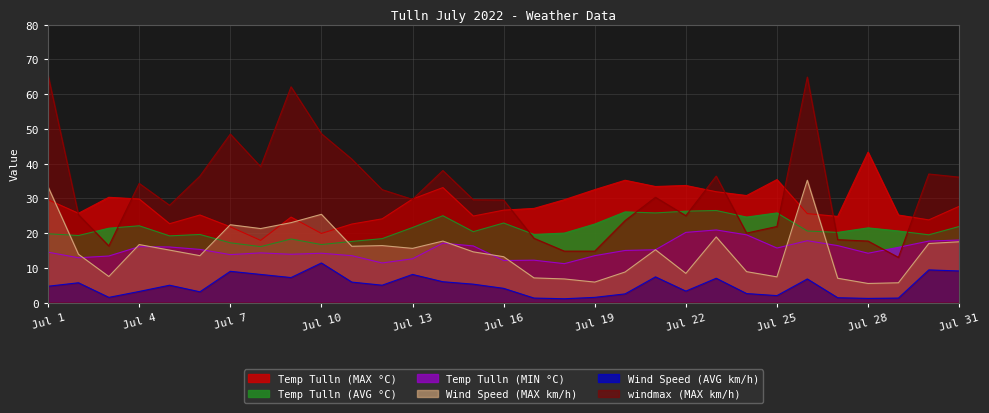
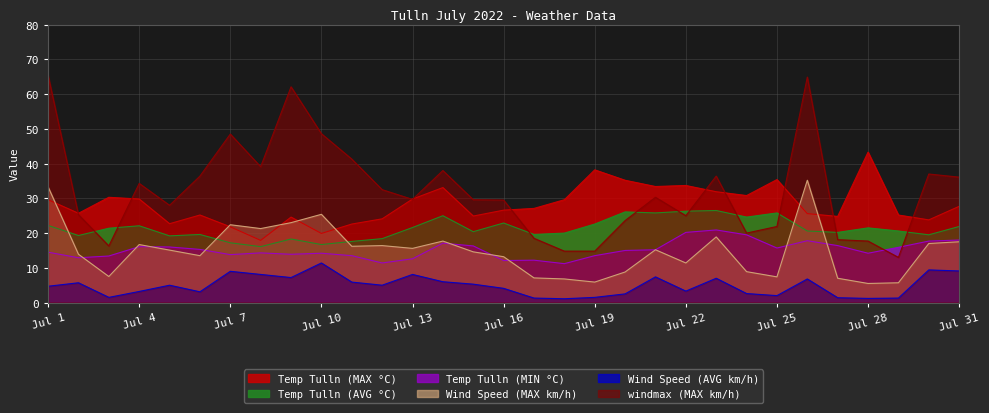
  {
    "Temp Tulln (MAX °C)": {
      "Jul 1": 30,
      "Jul 4": 30,
      "Jul 10": 20,
      "Jul 16": 27,
-     "Jul 19": 33,
+     "Jul 19": 38,
      "Jul 22": 34,
      "Jul 25": 35,
      "Jul 28": 43,
      "Jul 31": 28
    },
    "Temp Tulln (AVG °C)": {
-     "Jul 1": 20,
+     "Jul 1": 22,
      "Jul 4": 22,
      "Jul 7": 17,
      "Jul 10": 17,
      "Jul 13": 22,
      "Jul 16": 23,
      "Jul 19": 23,
      "Jul 22": 26,
      "Jul 25": 26,
      "Jul 28": 22,
      "Jul 31": 22
    },
    "Temp Tulln (MIN °C)": {
      "Jul 1": 15,
      "Jul 7": 14,
      "Jul 10": 14,
      "Jul 13": 13,
      "Jul 16": 12,
      "Jul 19": 14,
      "Jul 22": 20,
      "Jul 25": 16,
      "Jul 28": 14
    },
    "Wind Speed (MAX km/h)": {
      "Jul 1": 33,
      "Jul 10": 25,
      "Jul 13": 16,
      "Jul 16": 13,
      "Jul 19": 6,
-     "Jul 22": 8,
+     "Jul 22": 11,
      "Jul 25": 7,
      "Jul 28": 6
    },
    "Wind Speed (AVG km/h)": {
      "Jul 1": 5,
      "Jul 4": 3,
      "Jul 7": 9,
      "Jul 10": 11,
      "Jul 13": 8,
      "Jul 16": 4,
      "Jul 19": 2,
      "Jul 22": 3,
      "Jul 25": 2,
      "Jul 28": 1,
      "Jul 31": 9
    },
    "windmax (MAX km/h)": {
      "Jul 1": 65,
      "Jul 4": 34,
      "Jul 7": 49,
      "Jul 10": 49,
      "Jul 16": 30,
      "Jul 19": 15,
      "Jul 22": 25,
      "Jul 25": 22,
      "Jul 28": 18,
      "Jul 31": 36
    }
  }
